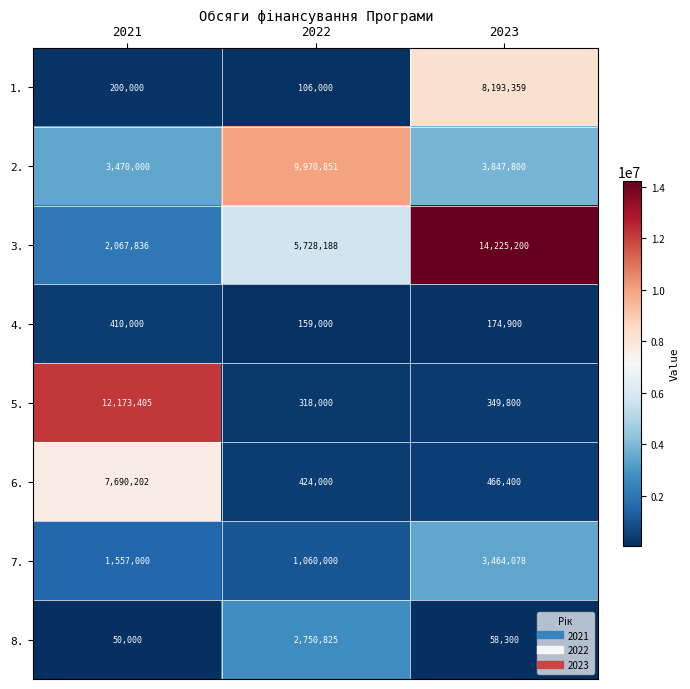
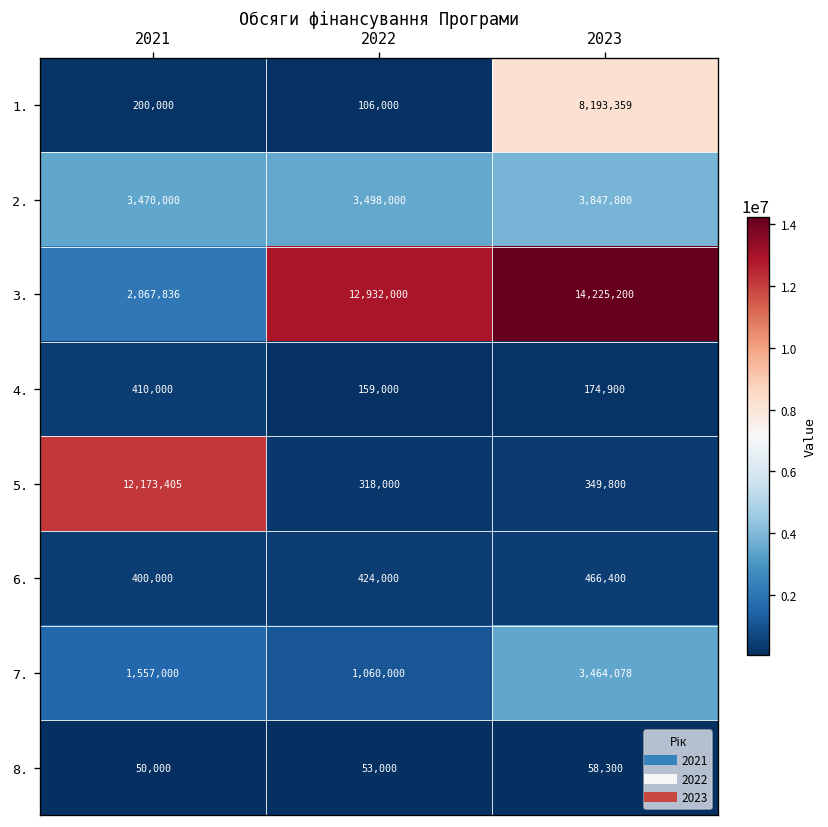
  {
    "1.": {
      "2021": "200,000",
      "2022": "106,000",
      "2023": "8,193,359"
    },
    "2.": {
      "2021": "3,470,000",
-     "2022": "9,970,851",
+     "2022": "3,498,000",
      "2023": "3,847,800"
    },
    "3.": {
      "2021": "2,067,836",
-     "2022": "5,728,188",
+     "2022": "12,932,000",
      "2023": "14,225,200"
    },
    "4.": {
      "2021": "410,000",
      "2022": "159,000",
      "2023": "174,900"
    },
    "5.": {
      "2021": "12,173,405",
      "2022": "318,000",
      "2023": "349,800"
    },
    "6.": {
-     "2021": "7,690,202",
+     "2021": "400,000",
      "2022": "424,000",
      "2023": "466,400"
    },
    "7.": {
      "2021": "1,557,000",
      "2022": "1,060,000",
      "2023": "3,464,078"
    },
    "8.": {
      "2021": "50,000",
-     "2022": "2,750,825",
+     "2022": "53,000",
      "2023": "58,300"
    }
  }
